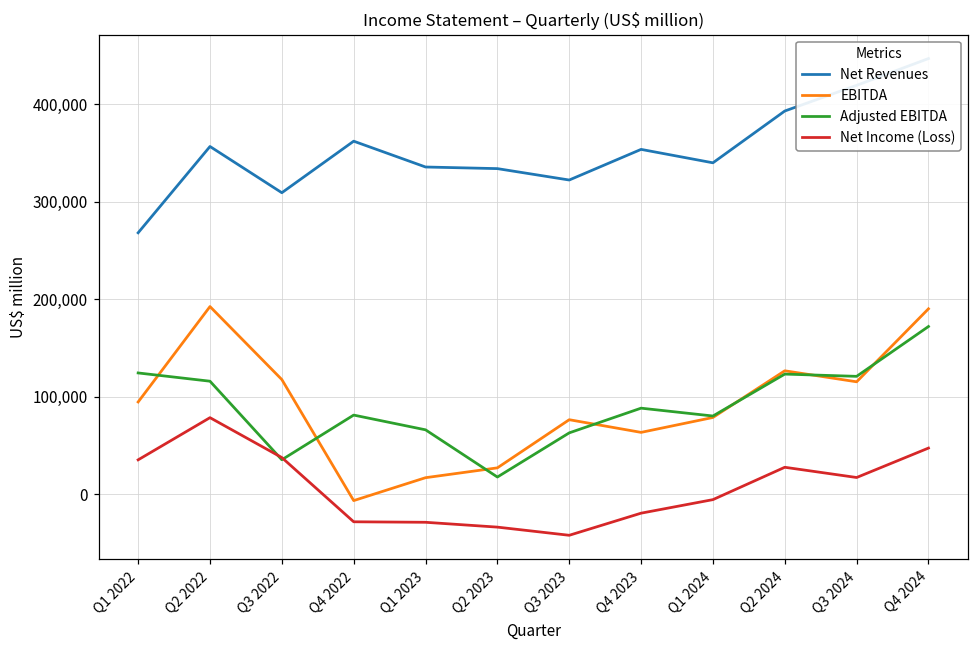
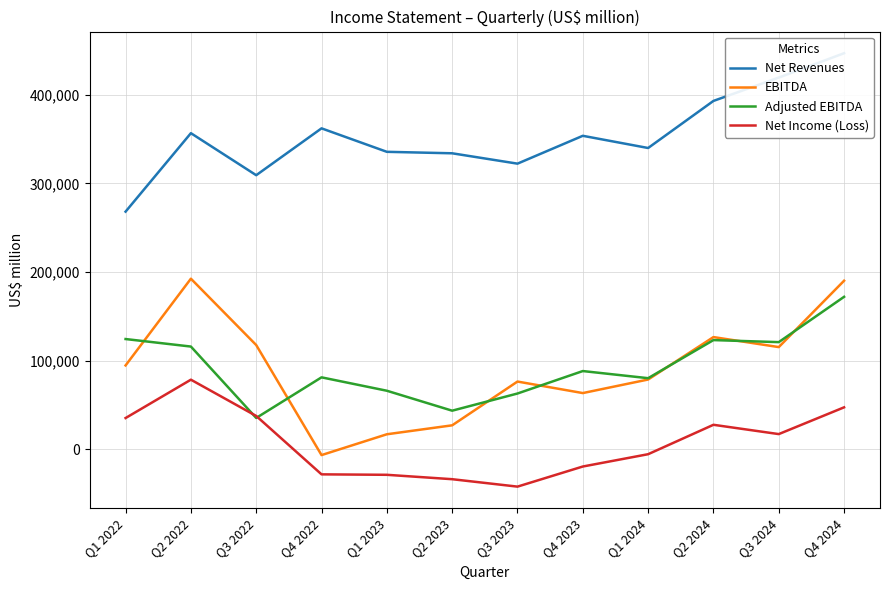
  {
    "Net Revenues": {
      "Q1 2022": "270,000",
      "Q2 2022": "360,000",
      "Q3 2022": "310,000",
      "Q4 2022": "360,000",
      "Q1 2023": "340,000",
      "Q2 2023": "330,000",
      "Q3 2023": "320,000",
      "Q4 2023": "350,000",
      "Q1 2024": "340,000",
      "Q2 2024": "390,000"
    },
    "EBITDA": {
      "Q1 2022": "90,000",
      "Q2 2022": "190,000",
      "Q3 2022": "120,000",
      "Q4 2022": "-10,000",
      "Q1 2023": "20,000",
      "Q2 2023": "30,000",
      "Q3 2023": "80,000",
      "Q4 2023": "60,000",
      "Q2 2024": "130,000",
      "Q3 2024": "120,000",
      "Q4 2024": "190,000"
    },
    "Adjusted EBITDA": {
      "Q1 2022": "120,000",
      "Q2 2022": "120,000",
      "Q4 2022": "80,000",
      "Q1 2023": "70,000",
-     "Q2 2023": "20,000",
+     "Q2 2023": "40,000",
      "Q3 2023": "60,000",
      "Q4 2023": "90,000",
      "Q2 2024": "120,000",
      "Q3 2024": "120,000",
      "Q4 2024": "170,000"
    },
    "Net Income (Loss)": {
      "Q1 2022": "40,000",
      "Q2 2022": "80,000",
      "Q4 2022": "-30,000",
      "Q1 2023": "-30,000",
      "Q2 2023": "-30,000",
      "Q3 2023": "-40,000",
      "Q4 2023": "-20,000",
      "Q1 2024": "-10,000",
      "Q2 2024": "30,000",
      "Q3 2024": "20,000",
      "Q4 2024": "50,000"
    }
  }
